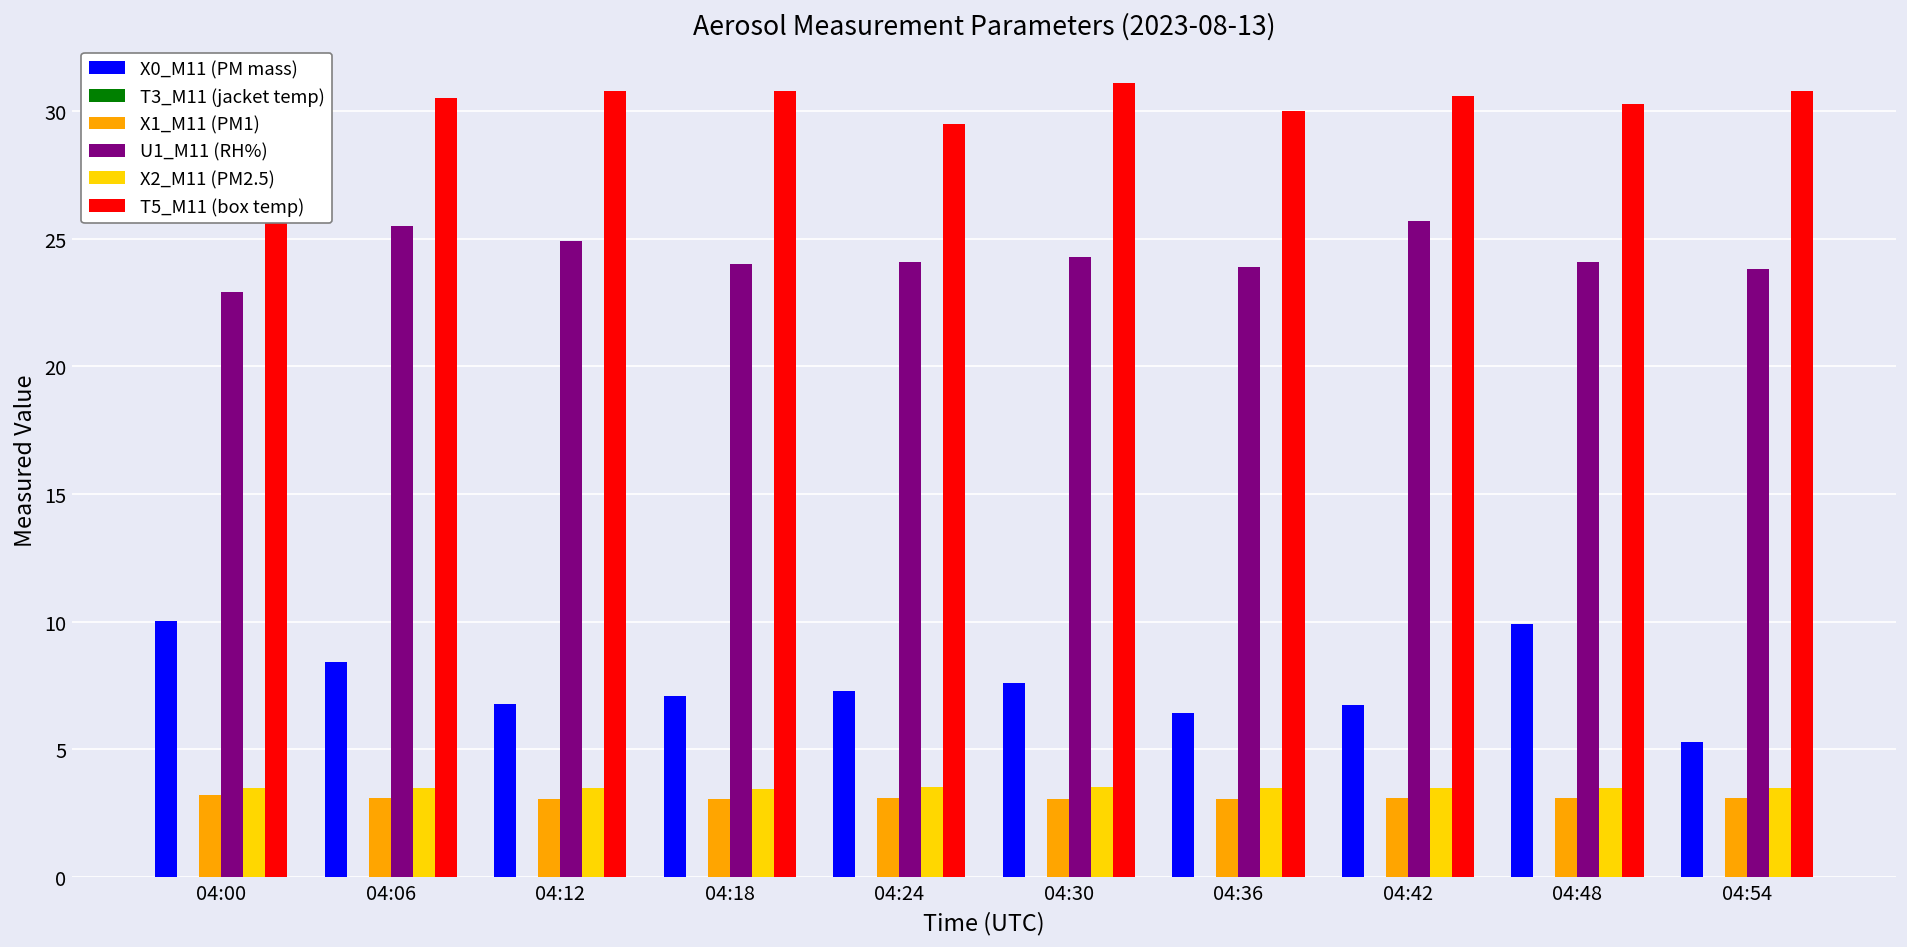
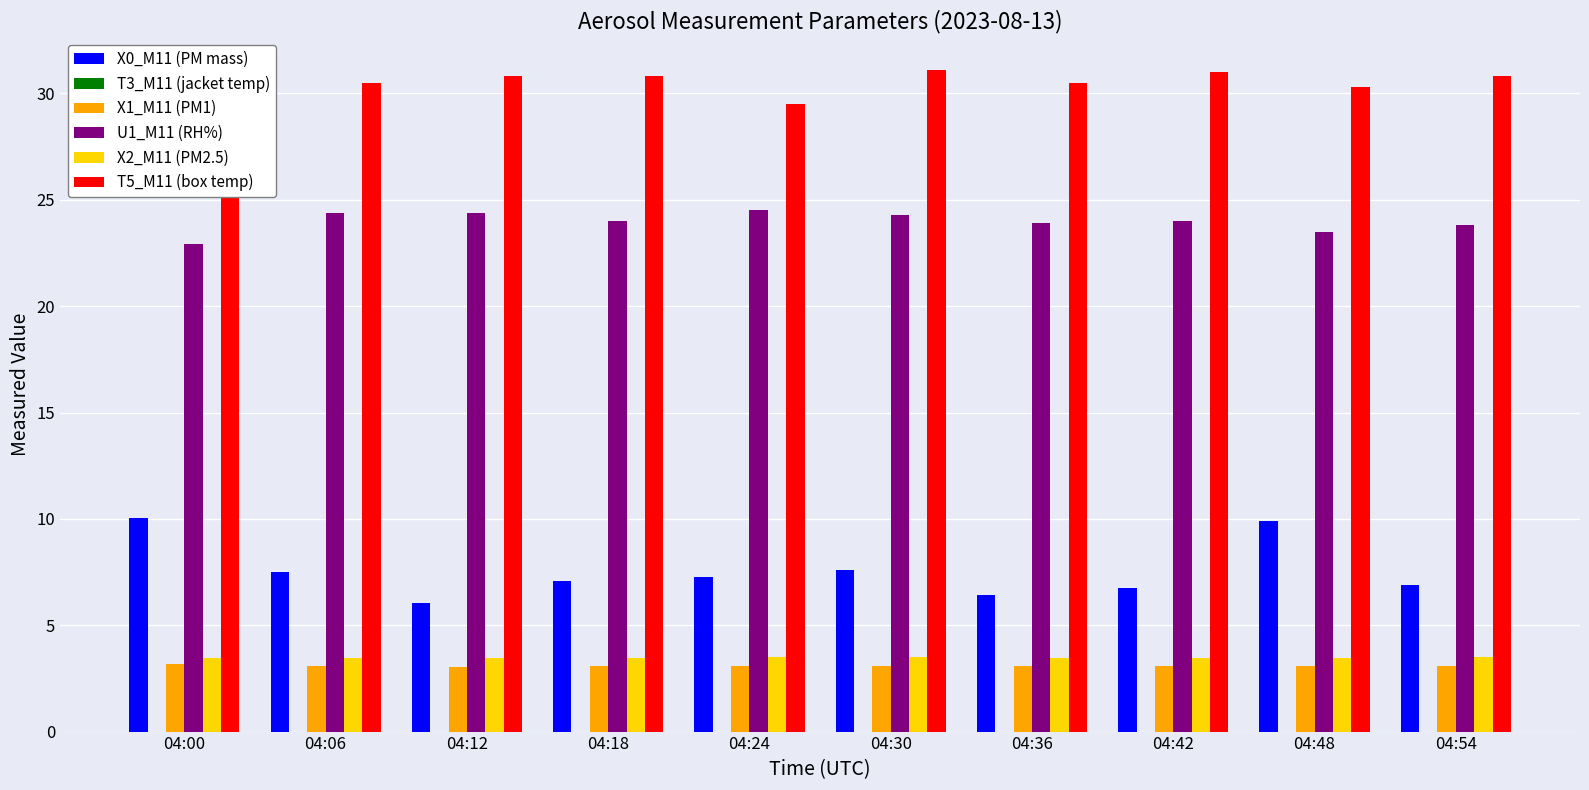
  {
    "X0_M11 (PM mass)": {
      "04:00": 10.0,
-     "04:06": 8.4,
-     "04:12": 6.8,
+     "04:06": 7.5,
+     "04:12": 6.0,
      "04:18": 7.1,
      "04:24": 7.3,
      "04:30": 7.6,
      "04:36": 6.4,
      "04:42": 6.8,
      "04:48": 9.9,
-     "04:54": 5.3
+     "04:54": 6.9
    },
    "T3_M11 (jacket temp)": {
      "04:00": 0.0,
      "04:06": 0.0,
      "04:12": 0.0,
      "04:18": 0.0,
      "04:24": 0.0,
      "04:30": 0.0,
      "04:36": 0.0,
      "04:42": 0.0,
      "04:48": 0.0,
      "04:54": 0.0
    },
    "U1_M11 (RH%)": {
      "04:00": 22.9,
-     "04:06": 25.5,
-     "04:12": 24.9,
+     "04:06": 24.4,
+     "04:12": 24.4,
      "04:18": 24.0,
-     "04:24": 24.1,
+     "04:24": 24.5,
      "04:30": 24.3,
      "04:36": 23.9,
-     "04:42": 25.7,
-     "04:48": 24.1,
+     "04:42": 24.0,
+     "04:48": 23.5,
      "04:54": 23.8
    },
    "T5_M11 (box temp)": {
      "04:06": 30.5,
      "04:12": 30.8,
      "04:18": 30.8,
      "04:24": 29.5,
      "04:30": 31.1,
-     "04:36": 30.0,
-     "04:42": 30.6,
+     "04:36": 30.5,
+     "04:42": 31.0,
      "04:48": 30.3,
      "04:54": 30.8
    }
  }
